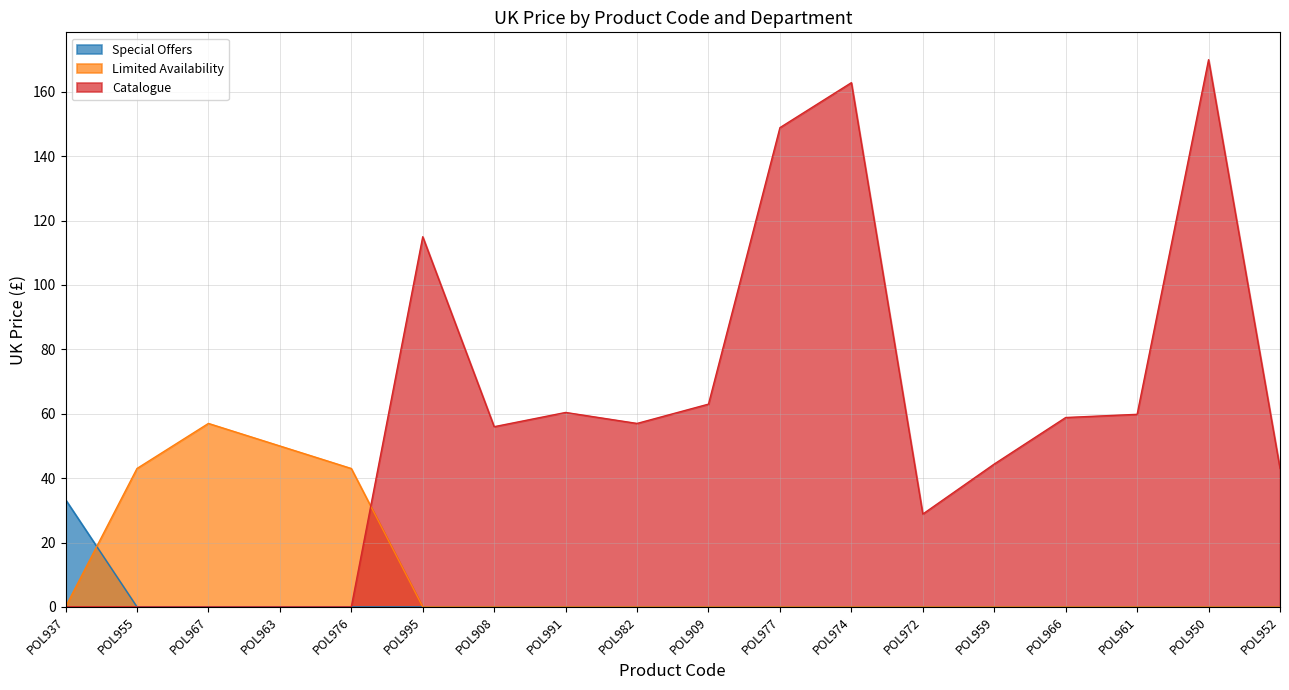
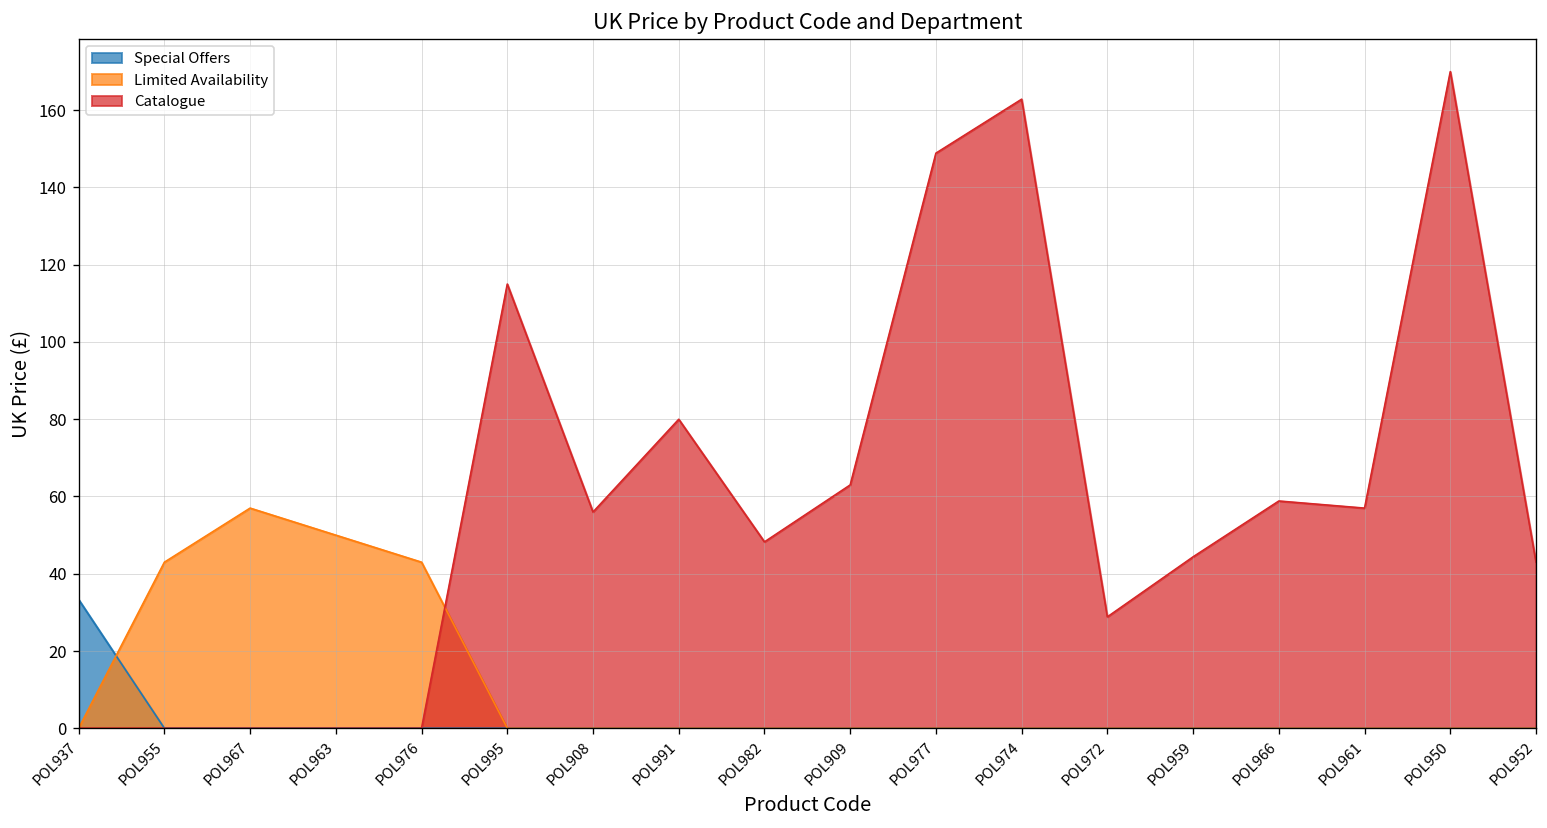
  {
    "Special Offers": {
      "POL937": 33
    },
    "Limited Availability": {
      "POL955": 43,
      "POL967": 57,
      "POL963": 50,
      "POL976": 43
    },
    "Catalogue": {
      "POL995": 115,
      "POL908": 56,
-     "POL991": 60,
-     "POL982": 57,
+     "POL991": 80,
+     "POL982": 48,
      "POL909": 63,
      "POL977": 149,
      "POL974": 163,
      "POL972": 29,
      "POL959": 44,
      "POL966": 59,
-     "POL961": 60,
+     "POL961": 57,
      "POL950": 170,
      "POL952": 43
    }
  }
